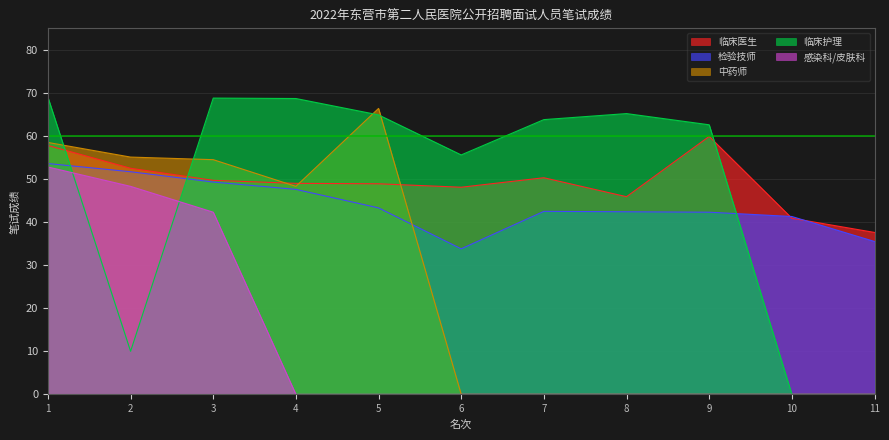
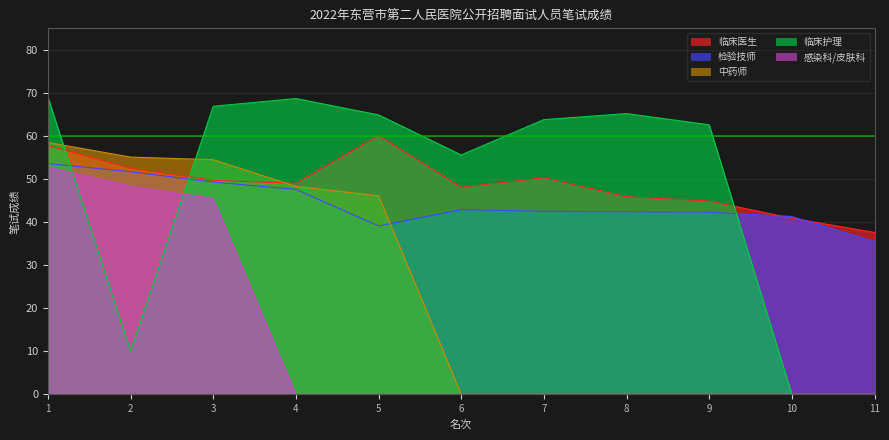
  {
    "临床医生": {
      "1": 58,
      "2": 53,
      "4": 49,
-     "5": 49,
+     "5": 60,
      "6": 48,
      "7": 50,
      "8": 46,
-     "9": 60,
+     "9": 45,
      "11": 38
    },
    "检验技师": {
      "1": 54,
      "2": 52,
      "4": 48,
-     "5": 43,
-     "6": 34,
+     "5": 39,
+     "6": 43,
      "7": 43,
      "8": 42,
      "9": 42,
      "11": 36
    },
    "中药师": {
      "1": 59,
      "2": 55,
      "3": 55,
      "4": 48,
-     "5": 66
+     "5": 46
    },
    "临床护理": {
      "1": 69,
      "2": 10,
-     "3": 69,
+     "3": 67,
      "4": 69,
      "5": 65,
      "6": 56,
      "7": 64,
      "8": 65,
      "9": 63
    },
    "感染科/皮肤科": {
      "1": 53,
      "2": 48,
-     "3": 42,
+     "3": 46,
      "4": 0,
      "5": 0
    }
  }
